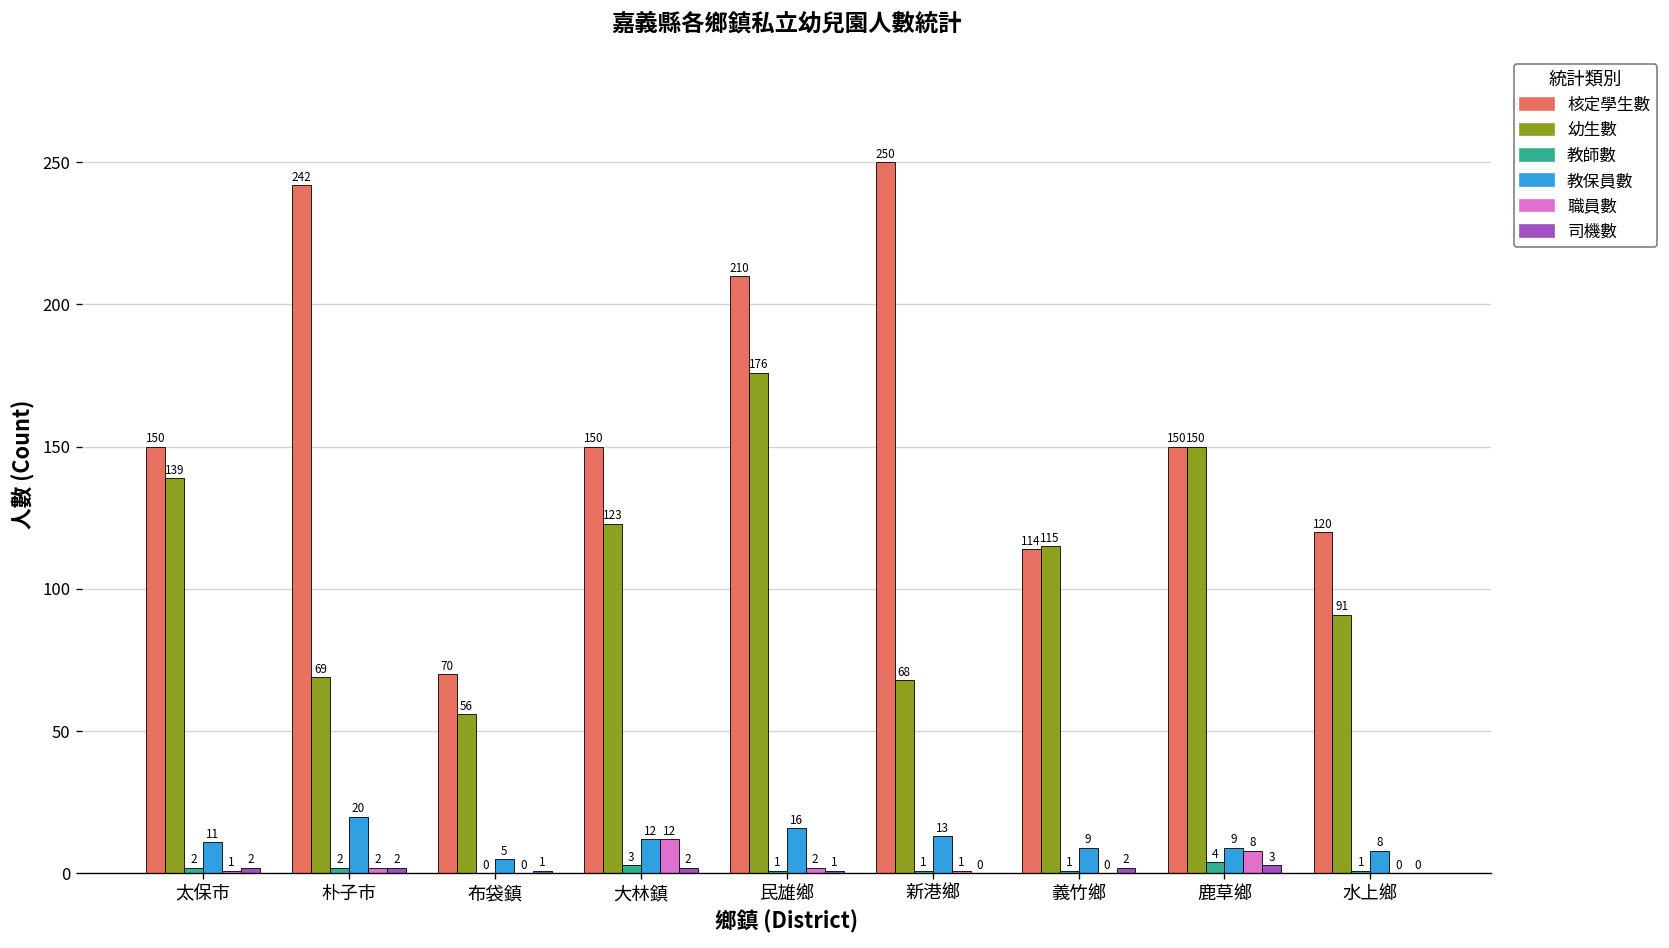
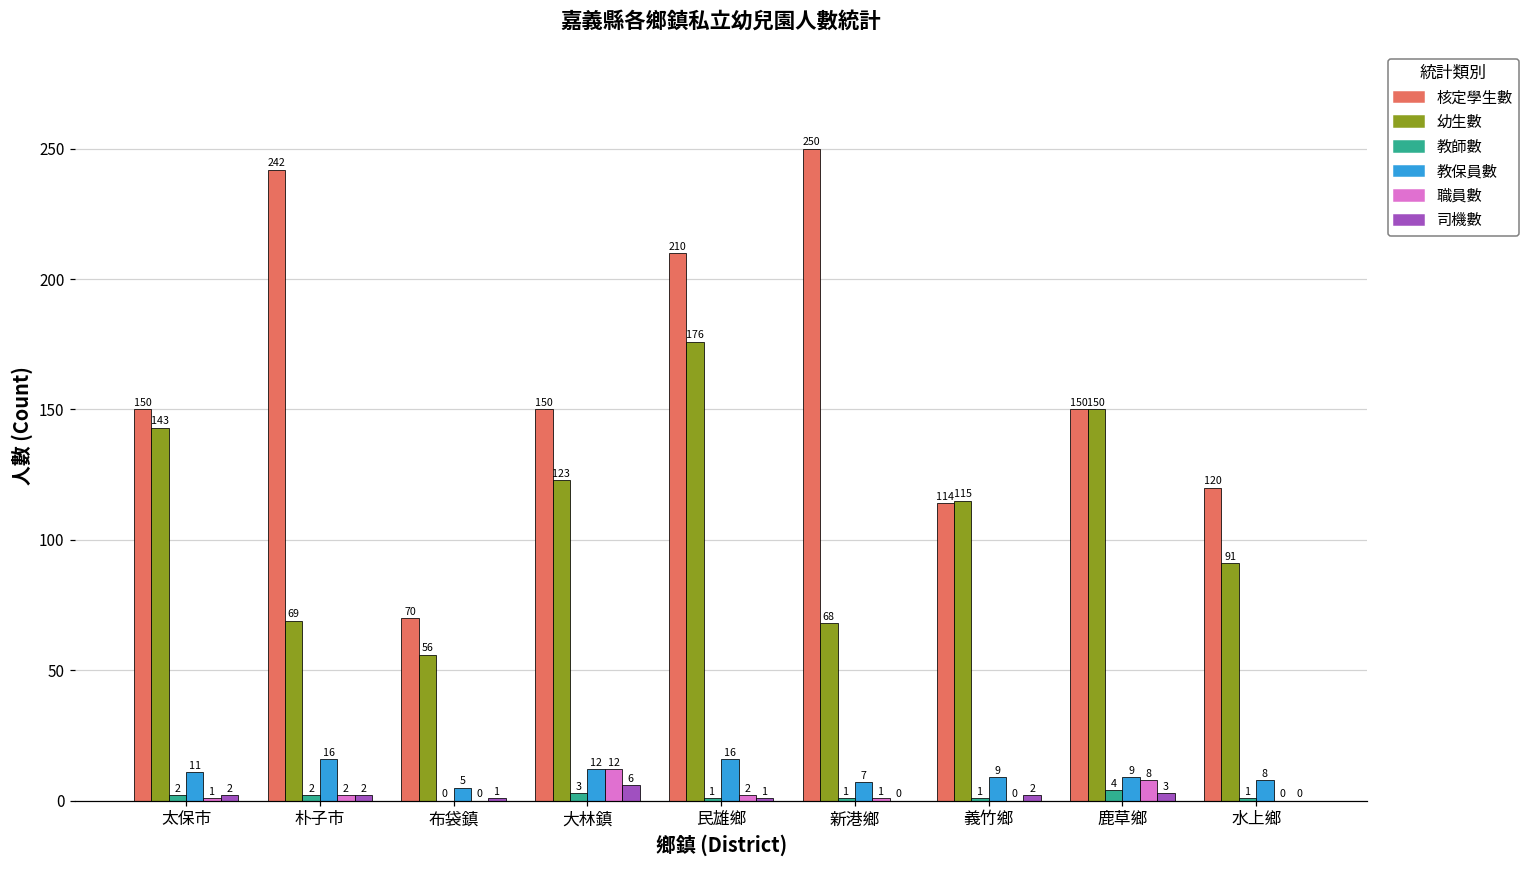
  {
    "核定學生數": {
      "太保市": 150,
      "朴子市": 242,
      "布袋鎮": 70,
      "大林鎮": 150,
      "民雄鄉": 210,
      "新港鄉": 250,
      "義竹鄉": 114,
      "鹿草鄉": 150,
      "水上鄉": 120
    },
    "幼生數": {
-     "太保市": 139,
+     "太保市": 143,
      "朴子市": 69,
      "布袋鎮": 56,
      "大林鎮": 123,
      "民雄鄉": 176,
      "新港鄉": 68,
      "義竹鄉": 115,
      "鹿草鄉": 150,
      "水上鄉": 91
    },
    "教師數": {
      "太保市": 2,
      "朴子市": 2,
      "布袋鎮": 0,
      "大林鎮": 3,
      "民雄鄉": 1,
      "新港鄉": 1,
      "義竹鄉": 1,
      "鹿草鄉": 4,
      "水上鄉": 1
    },
    "教保員數": {
      "太保市": 11,
-     "朴子市": 20,
+     "朴子市": 16,
      "布袋鎮": 5,
      "大林鎮": 12,
      "民雄鄉": 16,
-     "新港鄉": 13,
+     "新港鄉": 7,
      "義竹鄉": 9,
      "鹿草鄉": 9,
      "水上鄉": 8
    },
    "職員數": {
      "太保市": 1,
      "朴子市": 2,
      "布袋鎮": 0,
      "大林鎮": 12,
      "民雄鄉": 2,
      "新港鄉": 1,
      "義竹鄉": 0,
      "鹿草鄉": 8,
      "水上鄉": 0
    },
    "司機數": {
      "太保市": 2,
      "朴子市": 2,
      "布袋鎮": 1,
-     "大林鎮": 2,
+     "大林鎮": 6,
      "民雄鄉": 1,
      "新港鄉": 0,
      "義竹鄉": 2,
      "鹿草鄉": 3,
      "水上鄉": 0
    }
  }
